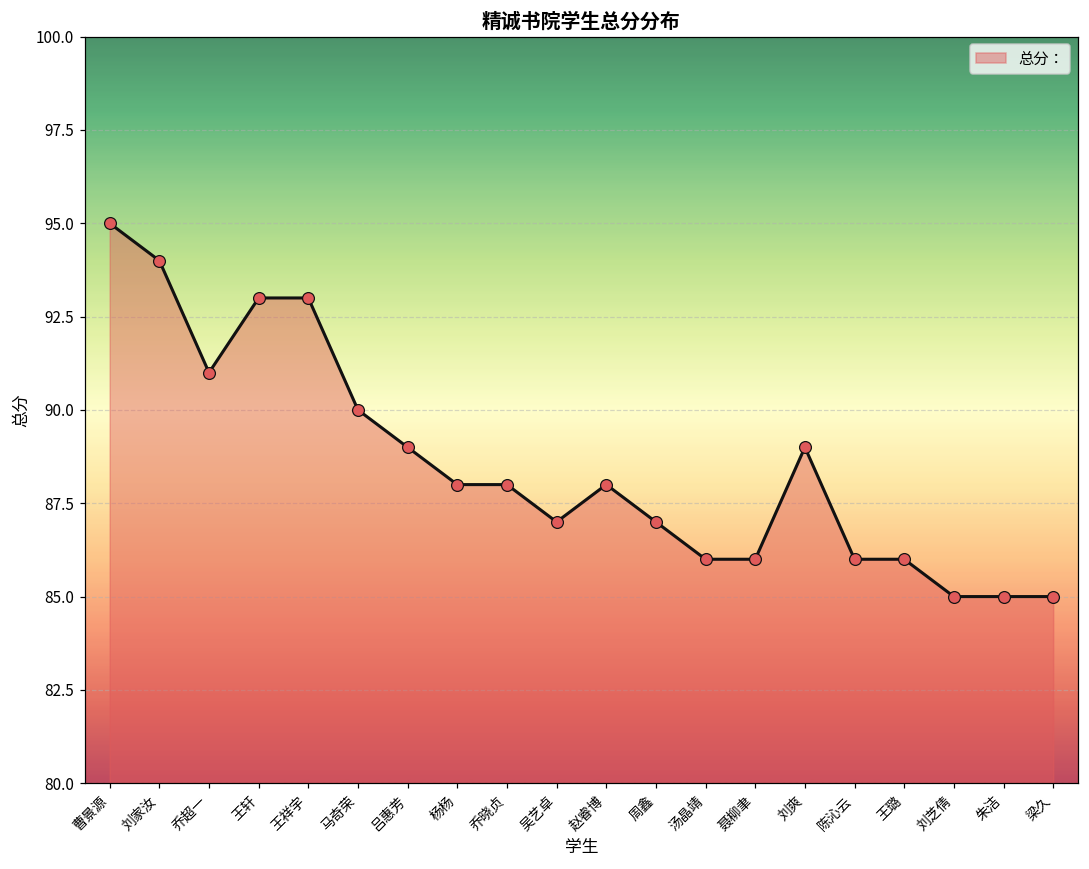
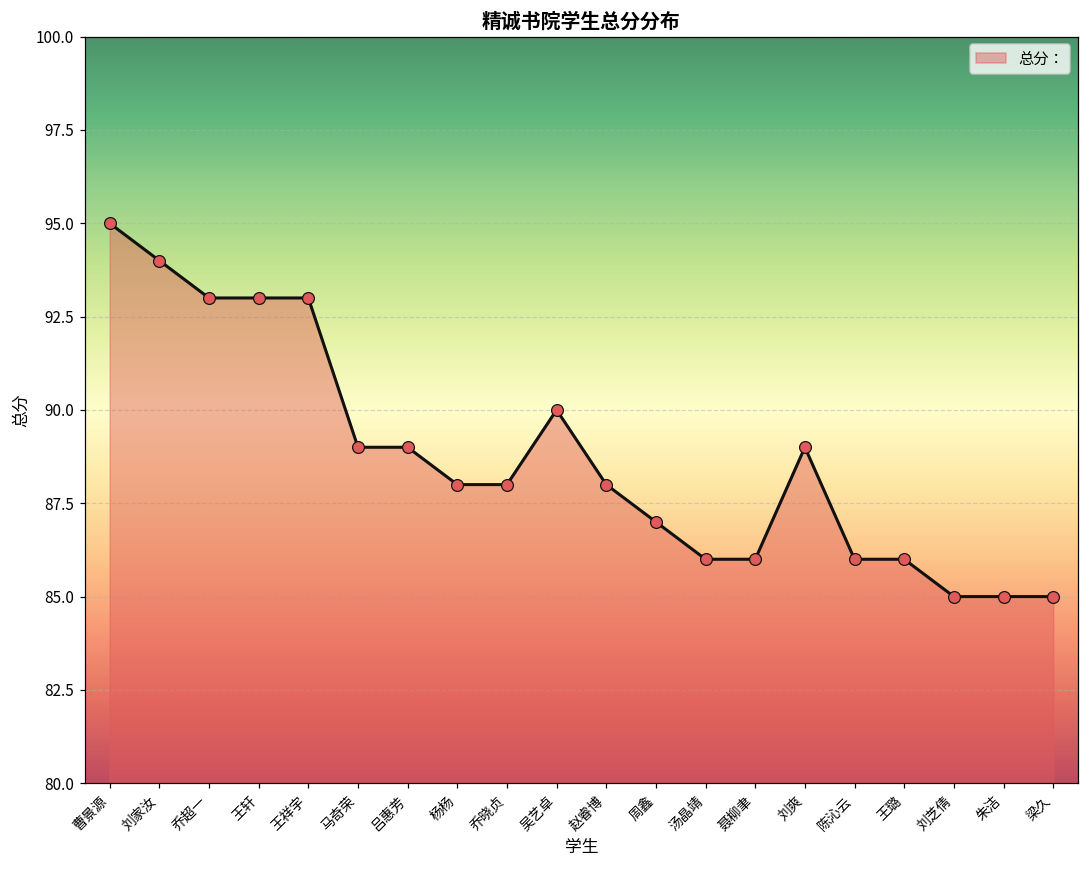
  {
    "曹景源": 95,
    "刘家汝": 94,
-   "乔超一": 91,
+   "乔超一": 93,
    "王轩": 93,
    "王祥宇": 93,
-   "马奇荣": 90,
+   "马奇荣": 89,
    "吕惠芳": 89,
    "杨杨": 88,
    "乔晓贞": 88,
-   "吴艺卓": 87,
+   "吴艺卓": 90,
    "赵睿博": 88,
    "周鑫": 87,
    "汤晶靖": 86,
    "聂柳聿": 86,
    "刘爽": 89,
    "陈沁云": 86,
    "王璐": 86,
    "刘芝倩": 85,
    "朱洁": 85,
    "梁久": 85
  }
